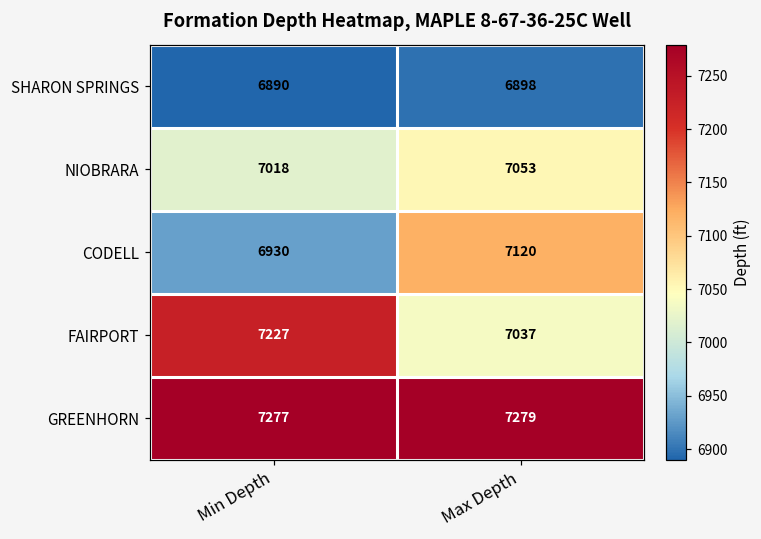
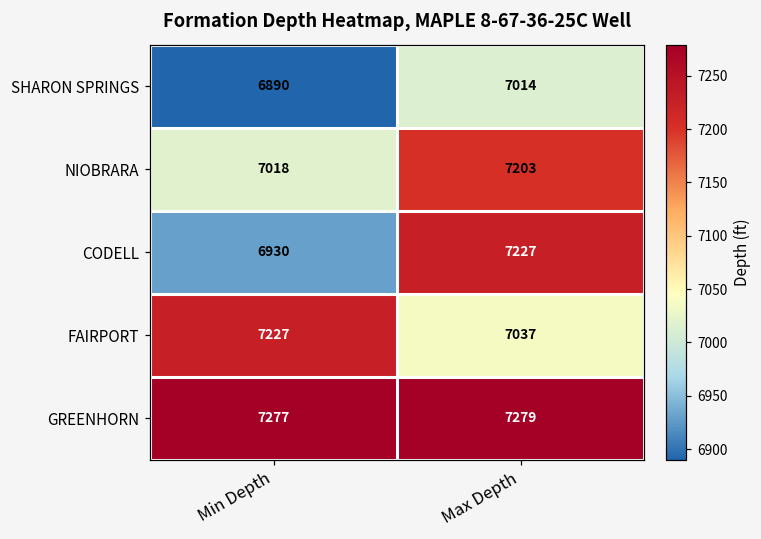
  {
    "SHARON SPRINGS": {
      "Min Depth": 6890,
-     "Max Depth": 6898
+     "Max Depth": 7014
    },
    "NIOBRARA": {
      "Min Depth": 7018,
-     "Max Depth": 7053
+     "Max Depth": 7203
    },
    "CODELL": {
      "Min Depth": 6930,
-     "Max Depth": 7120
+     "Max Depth": 7227
    },
    "FAIRPORT": {
      "Min Depth": 7227,
      "Max Depth": 7037
    },
    "GREENHORN": {
      "Min Depth": 7277,
      "Max Depth": 7279
    }
  }
